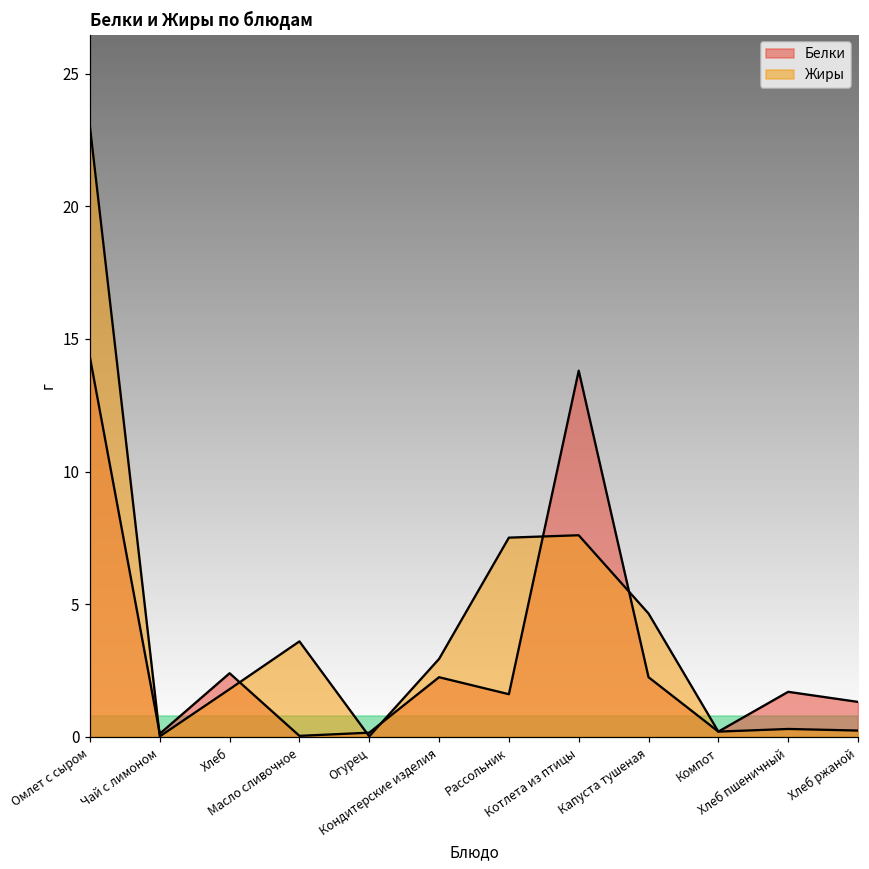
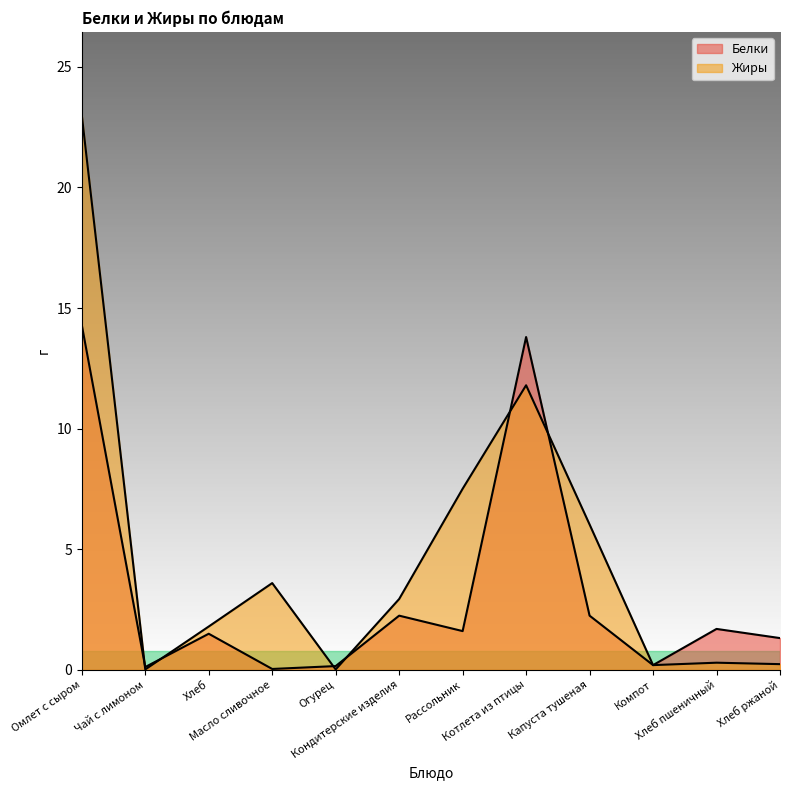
  {
    "Белки": {
      "Омлет с сыром": 14.3,
-     "Хлеб": 2.4,
+     "Хлеб": 1.5,
      "Кондитерские изделия": 2.3,
      "Рассольник": 1.6,
      "Котлета из птицы": 13.8,
      "Капуста тушеная": 2.3,
      "Хлеб пшеничный": 1.7,
      "Хлеб ржаной": 1.3
    },
    "Жиры": {
      "Омлет с сыром": 23.0,
      "Хлеб": 1.8,
      "Масло сливочное": 3.6,
      "Кондитерские изделия": 2.9,
      "Рассольник": 7.5,
-     "Котлета из птицы": 7.6,
-     "Капуста тушеная": 4.7
+     "Котлета из птицы": 11.8,
+     "Капуста тушеная": 6.0
    }
  }
